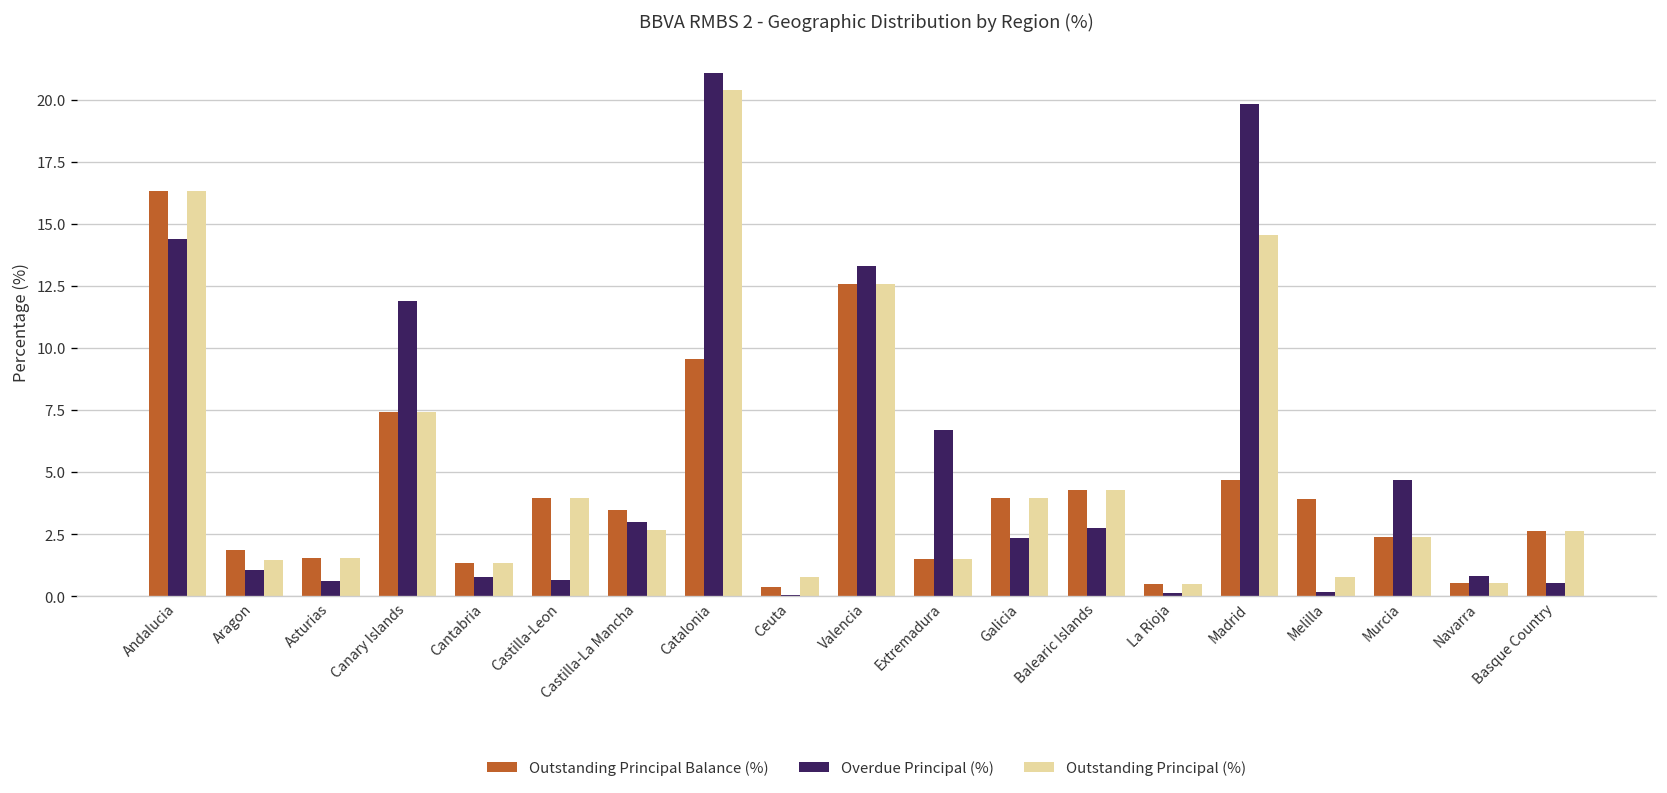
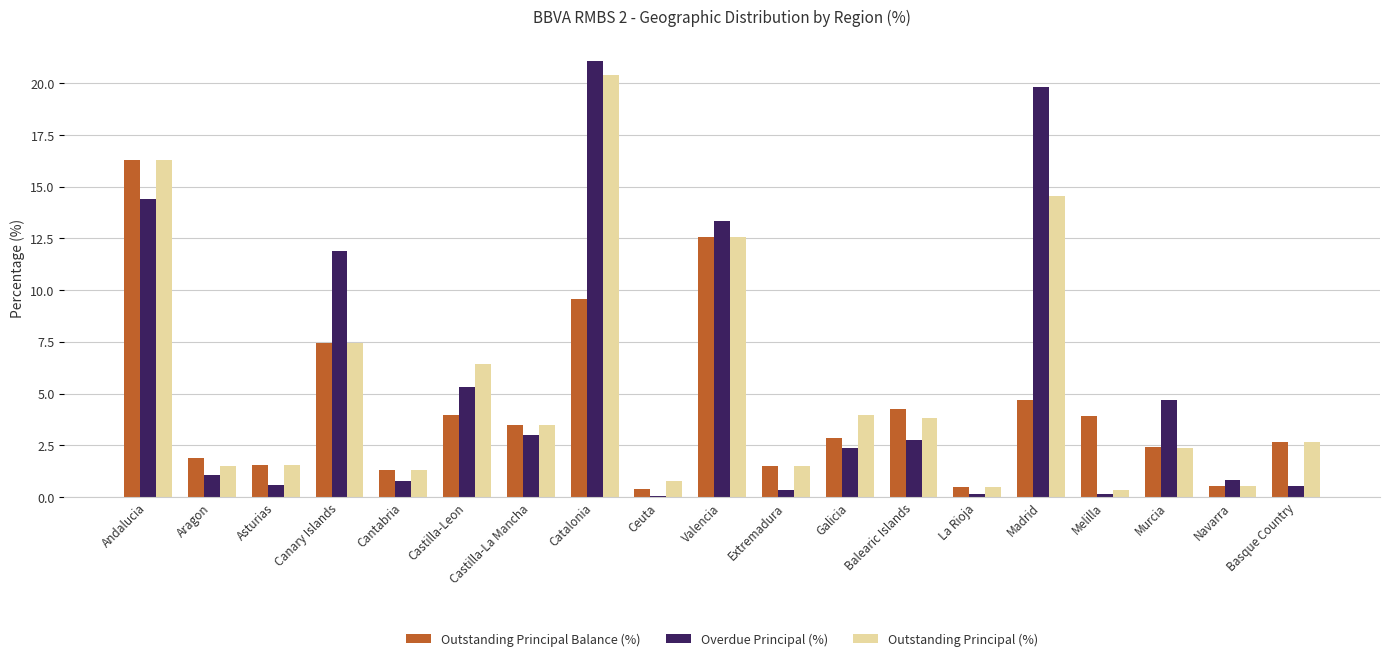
  {
    "Outstanding Principal Balance (%)": {
      "Andalucia": 16.3,
      "Aragon": 1.9,
      "Asturias": 1.6,
      "Canary Islands": 7.4,
      "Cantabria": 1.3,
      "Castilla-Leon": 4.0,
      "Castilla-La Mancha": 3.5,
      "Catalonia": 9.6,
      "Ceuta": 0.4,
      "Valencia": 12.6,
      "Extremadura": 1.5,
-     "Galicia": 4.0,
+     "Galicia": 2.8,
      "Balearic Islands": 4.3,
      "La Rioja": 0.5,
      "Madrid": 4.7,
      "Melilla": 3.9,
      "Murcia": 2.4,
      "Navarra": 0.5,
      "Basque Country": 2.6
    },
    "Overdue Principal (%)": {
      "Andalucia": 14.4,
      "Aragon": 1.1,
      "Asturias": 0.6,
      "Canary Islands": 11.9,
      "Cantabria": 0.8,
-     "Castilla-Leon": 0.7,
+     "Castilla-Leon": 5.3,
      "Castilla-La Mancha": 3.0,
      "Catalonia": 21.1,
      "Valencia": 13.3,
-     "Extremadura": 6.7,
+     "Extremadura": 0.3,
      "Galicia": 2.4,
      "Balearic Islands": 2.7,
      "La Rioja": 0.2,
      "Madrid": 19.8,
      "Melilla": 0.2,
      "Murcia": 4.7,
      "Navarra": 0.8,
      "Basque Country": 0.5
    },
    "Outstanding Principal (%)": {
      "Andalucia": 16.3,
      "Aragon": 1.5,
      "Asturias": 1.6,
      "Canary Islands": 7.4,
      "Cantabria": 1.3,
-     "Castilla-Leon": 4.0,
-     "Castilla-La Mancha": 2.7,
+     "Castilla-Leon": 6.4,
+     "Castilla-La Mancha": 3.5,
      "Catalonia": 20.4,
      "Ceuta": 0.8,
      "Valencia": 12.6,
      "Extremadura": 1.5,
      "Galicia": 4.0,
-     "Balearic Islands": 4.3,
+     "Balearic Islands": 3.8,
      "La Rioja": 0.5,
      "Madrid": 14.6,
-     "Melilla": 0.8,
+     "Melilla": 0.3,
      "Murcia": 2.4,
      "Navarra": 0.5,
      "Basque Country": 2.6
    }
  }
